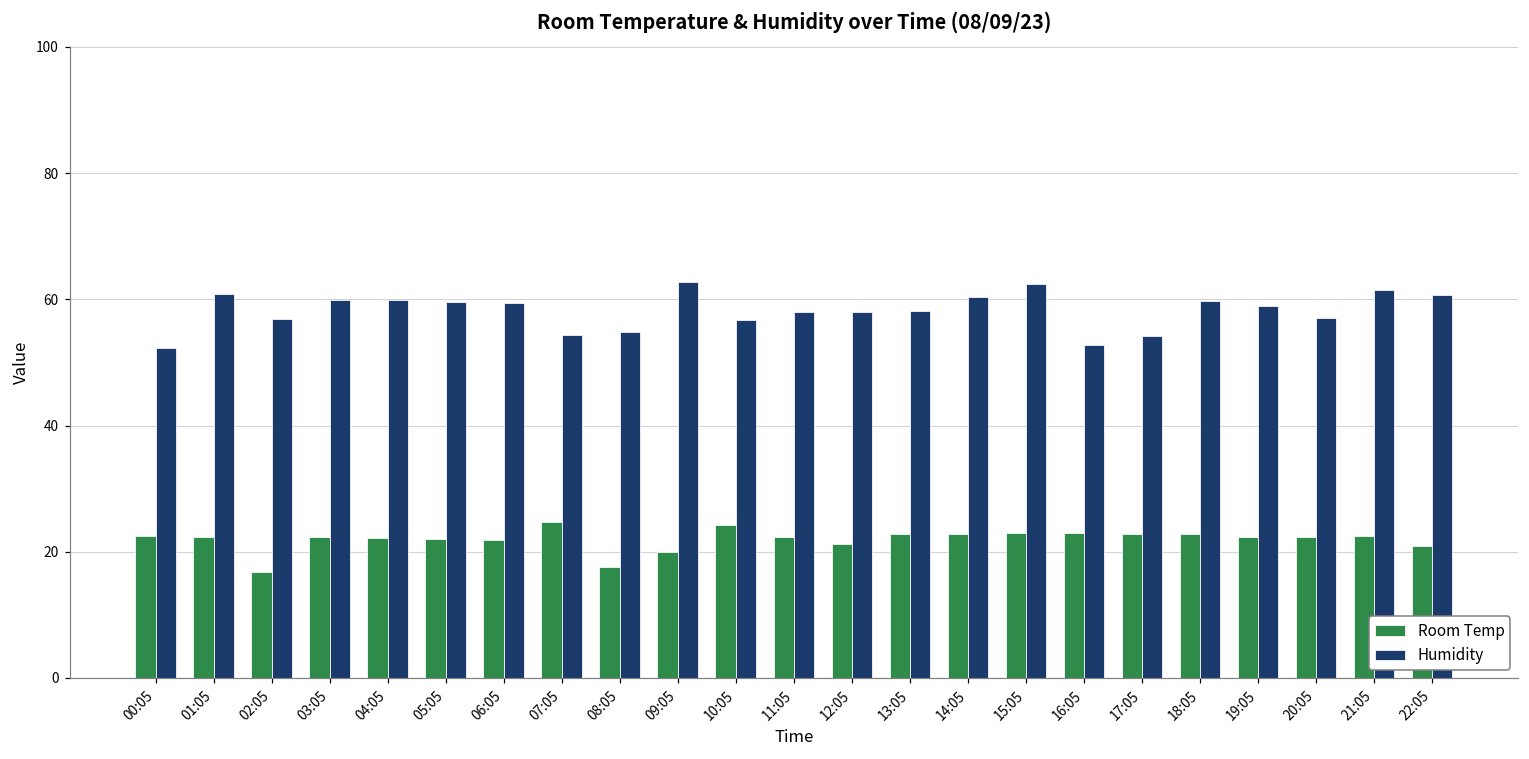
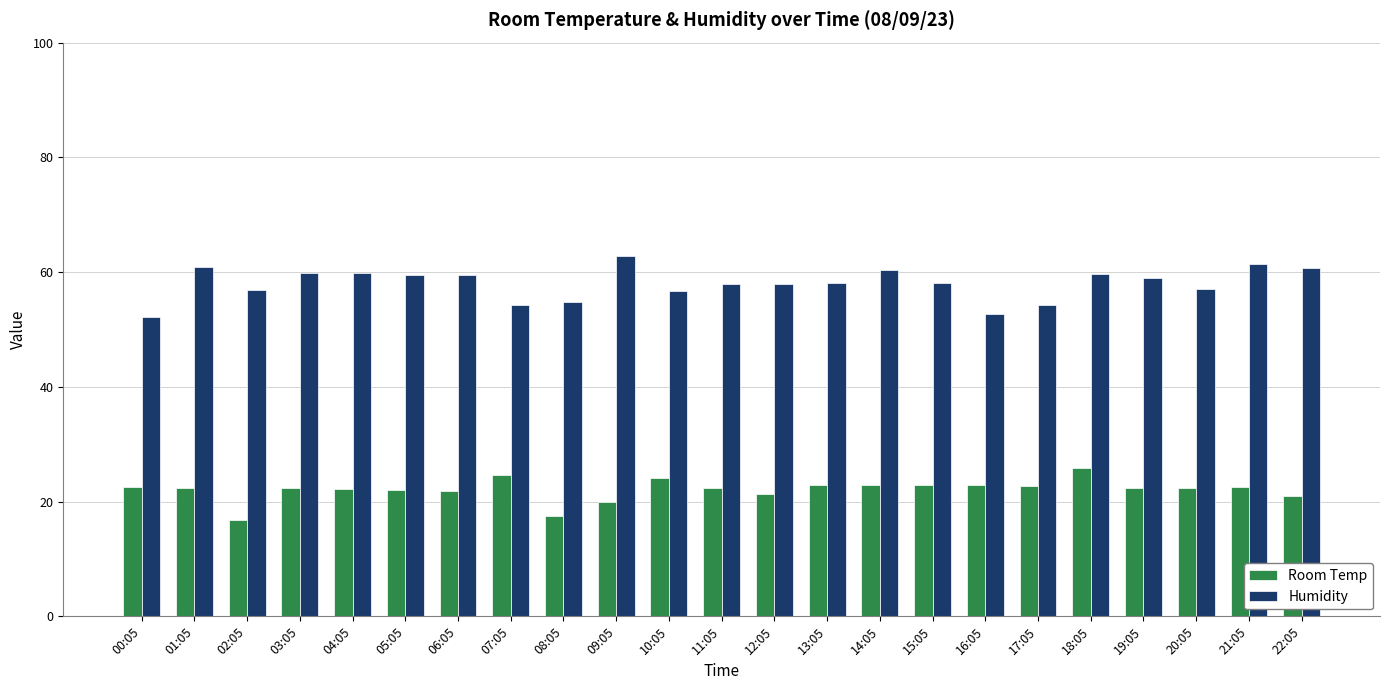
  {
    "Room Temp": {
      "00:05": 23,
      "01:05": 22,
      "02:05": 17,
      "03:05": 22,
      "04:05": 22,
      "05:05": 22,
      "06:05": 22,
      "07:05": 25,
      "08:05": 18,
      "09:05": 20,
      "10:05": 24,
      "11:05": 22,
      "12:05": 21,
      "13:05": 23,
      "14:05": 23,
      "15:05": 23,
      "16:05": 23,
      "17:05": 23,
-     "18:05": 23,
+     "18:05": 26,
      "19:05": 22,
      "20:05": 22,
      "21:05": 23,
      "22:05": 21
    },
    "Humidity": {
      "00:05": 52,
      "01:05": 61,
      "02:05": 57,
      "03:05": 60,
      "04:05": 60,
      "05:05": 60,
      "06:05": 59,
      "07:05": 54,
      "08:05": 55,
      "09:05": 63,
      "10:05": 57,
      "11:05": 58,
      "12:05": 58,
      "13:05": 58,
      "14:05": 60,
-     "15:05": 62,
+     "15:05": 58,
      "16:05": 53,
      "17:05": 54,
      "18:05": 60,
      "19:05": 59,
      "20:05": 57,
      "21:05": 61,
      "22:05": 61
    }
  }
